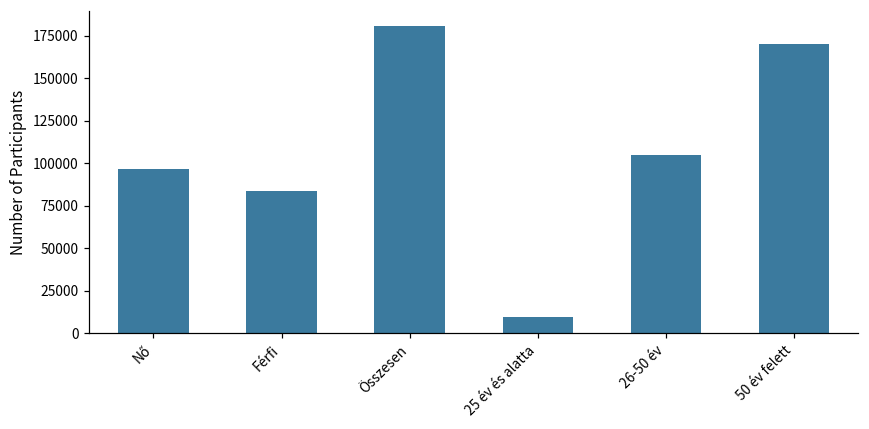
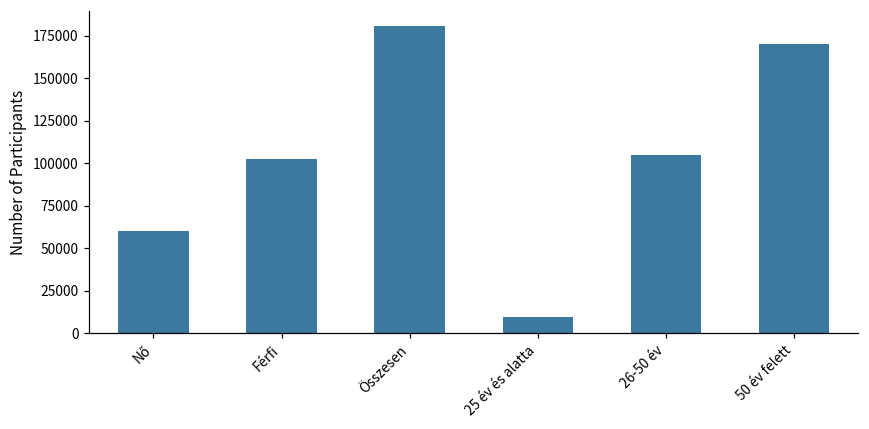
  {
-   "Nő": 97000,
-   "Férfi": 84000,
+   "Nő": 60000,
+   "Férfi": 103000,
    "Összesen": 181000,
    "25 év és alatta": 10000,
    "26-50 év": 105000,
    "50 év felett": 170000
  }
